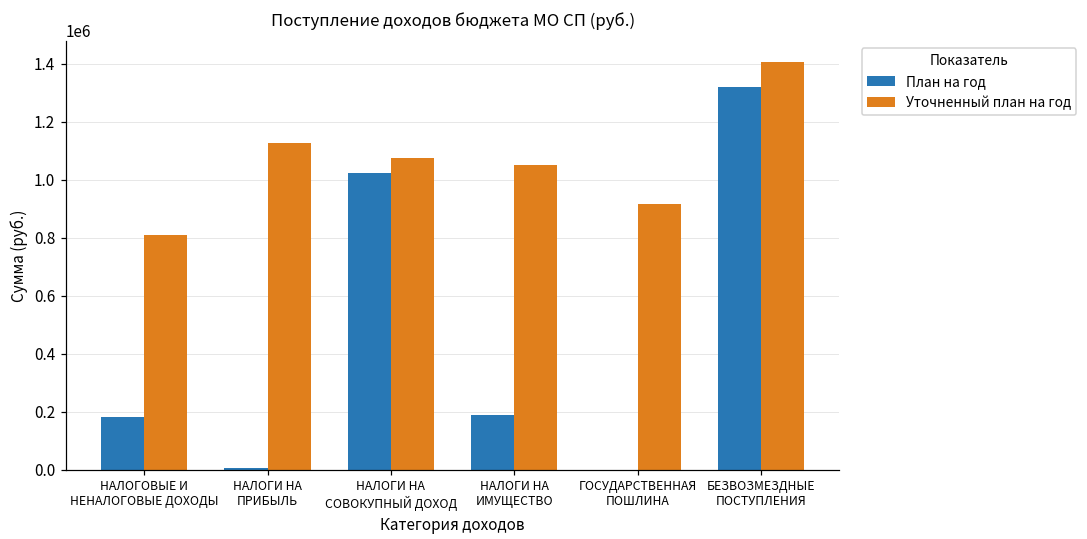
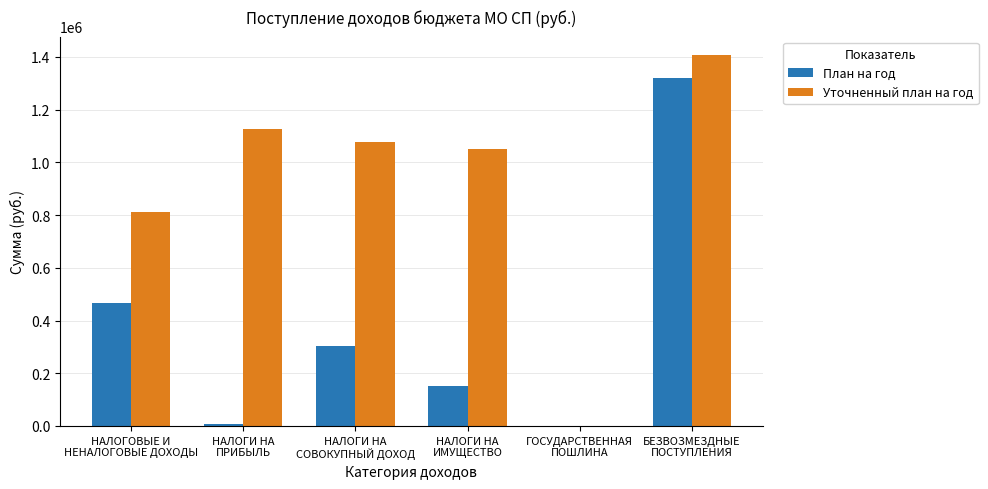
  {
    "План на год": {
-     "НАЛОГОВЫЕ И НЕНАЛОГОВЫЕ ДОХОДЫ": 180000,
-     "НАЛОГИ НА СОВОКУПНЫЙ ДОХОД": 1020000,
-     "НАЛОГИ НА ИМУЩЕСТВО": 190000,
+     "НАЛОГОВЫЕ И НЕНАЛОГОВЫЕ ДОХОДЫ": 470000,
+     "НАЛОГИ НА СОВОКУПНЫЙ ДОХОД": 300000,
+     "НАЛОГИ НА ИМУЩЕСТВО": 150000,
      "БЕЗВОЗМЕЗДНЫЕ ПОСТУПЛЕНИЯ": 1320000
    },
    "Уточненный план на год": {
      "НАЛОГОВЫЕ И НЕНАЛОГОВЫЕ ДОХОДЫ": 810000,
      "НАЛОГИ НА ПРИБЫЛЬ": 1130000,
      "НАЛОГИ НА СОВОКУПНЫЙ ДОХОД": 1080000,
      "НАЛОГИ НА ИМУЩЕСТВО": 1050000,
-     "ГОСУДАРСТВЕННАЯ ПОШЛИНА": 920000,
+     "ГОСУДАРСТВЕННАЯ ПОШЛИНА": 0,
      "БЕЗВОЗМЕЗДНЫЕ ПОСТУПЛЕНИЯ": 1410000
    }
  }
